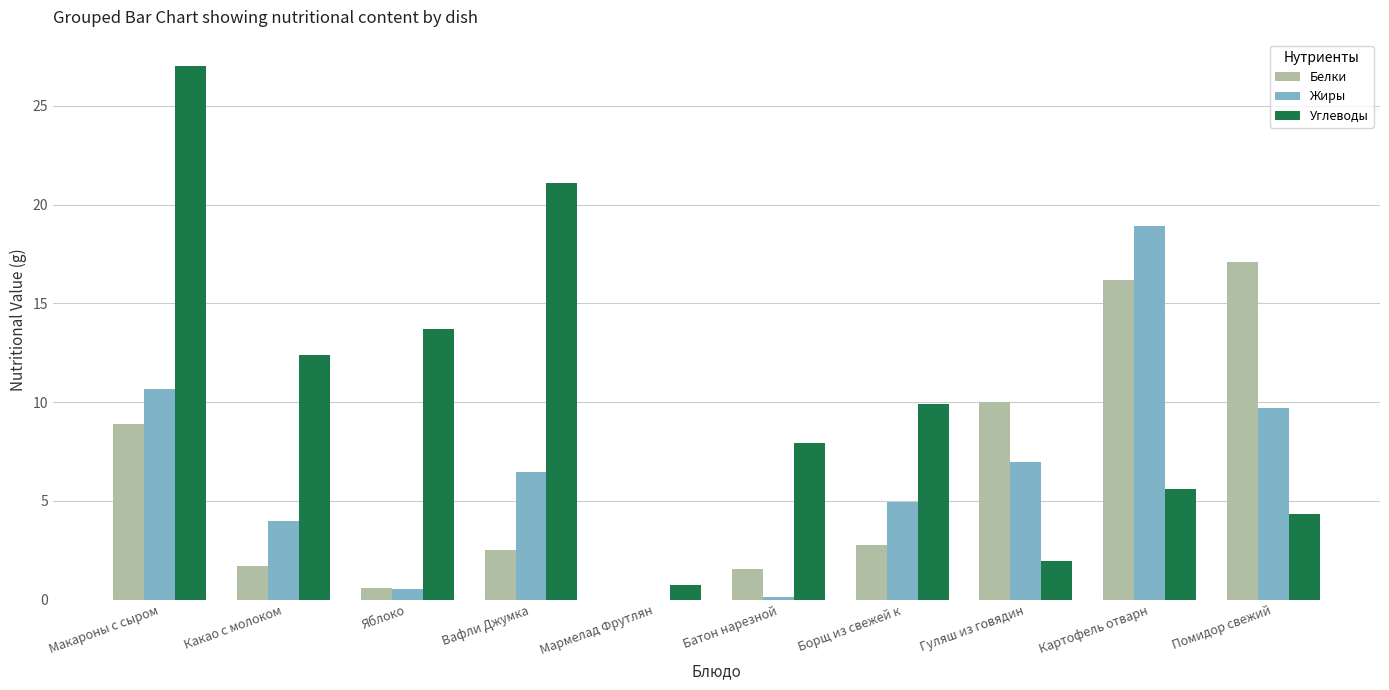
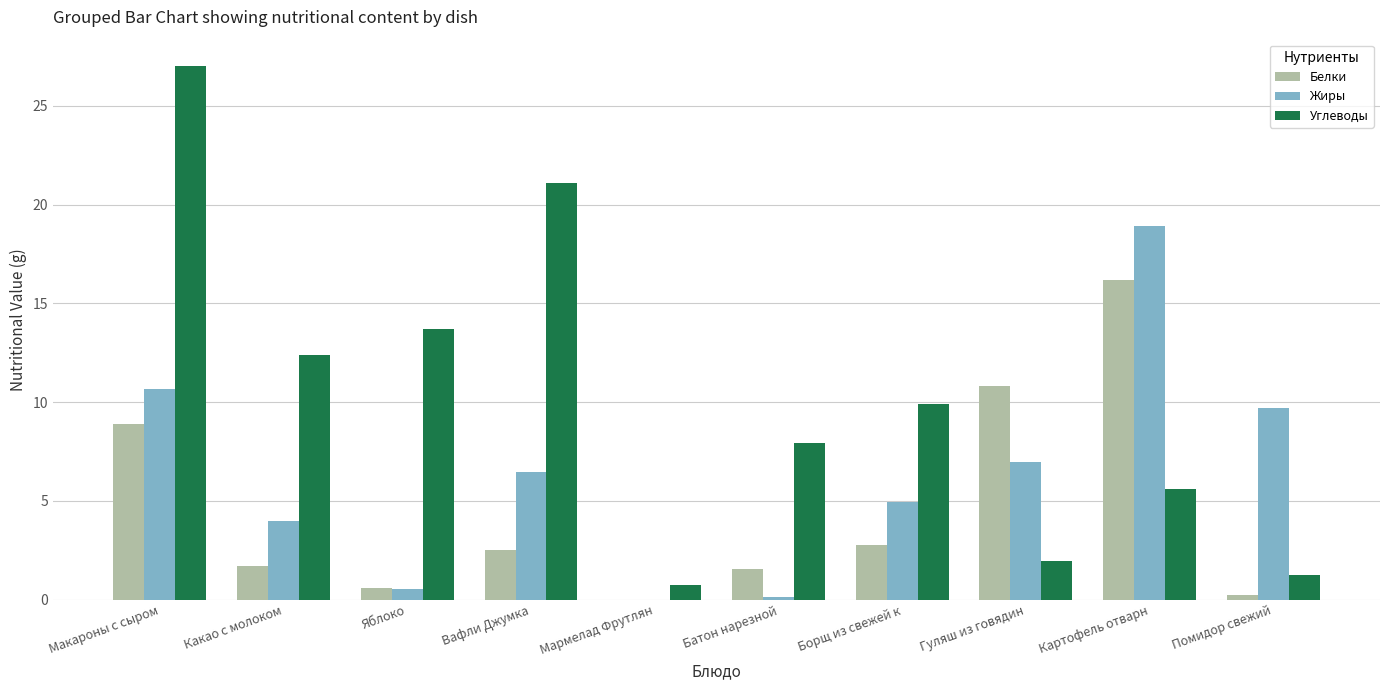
  {
    "Белки": {
      "Макароны с сыром": 8.9,
      "Какао с молоком": 1.7,
      "Яблоко": 0.6,
      "Вафли Джумка": 2.5,
      "Мармелад Фрутлян": 0.0,
      "Батон нарезной": 1.5,
      "Борщ из свежей к": 2.8,
-     "Гуляш из говядин": 10.0,
+     "Гуляш из говядин": 10.8,
      "Картофель отварн": 16.2,
-     "Помидор свежий": 17.1
+     "Помидор свежий": 0.3
    },
    "Жиры": {
      "Макароны с сыром": 10.7,
      "Какао с молоком": 4.0,
      "Яблоко": 0.6,
      "Вафли Джумка": 6.5,
      "Мармелад Фрутлян": 0.0,
      "Борщ из свежей к": 5.0,
      "Гуляш из говядин": 7.0,
      "Картофель отварн": 18.9,
      "Помидор свежий": 9.7
    },
    "Углеводы": {
      "Макароны с сыром": 27.0,
      "Какао с молоком": 12.4,
      "Яблоко": 13.7,
      "Вафли Джумка": 21.1,
      "Мармелад Фрутлян": 0.7,
      "Батон нарезной": 7.9,
      "Борщ из свежей к": 9.9,
      "Гуляш из говядин": 2.0,
      "Картофель отварн": 5.6,
-     "Помидор свежий": 4.3
+     "Помидор свежий": 1.3
    }
  }
